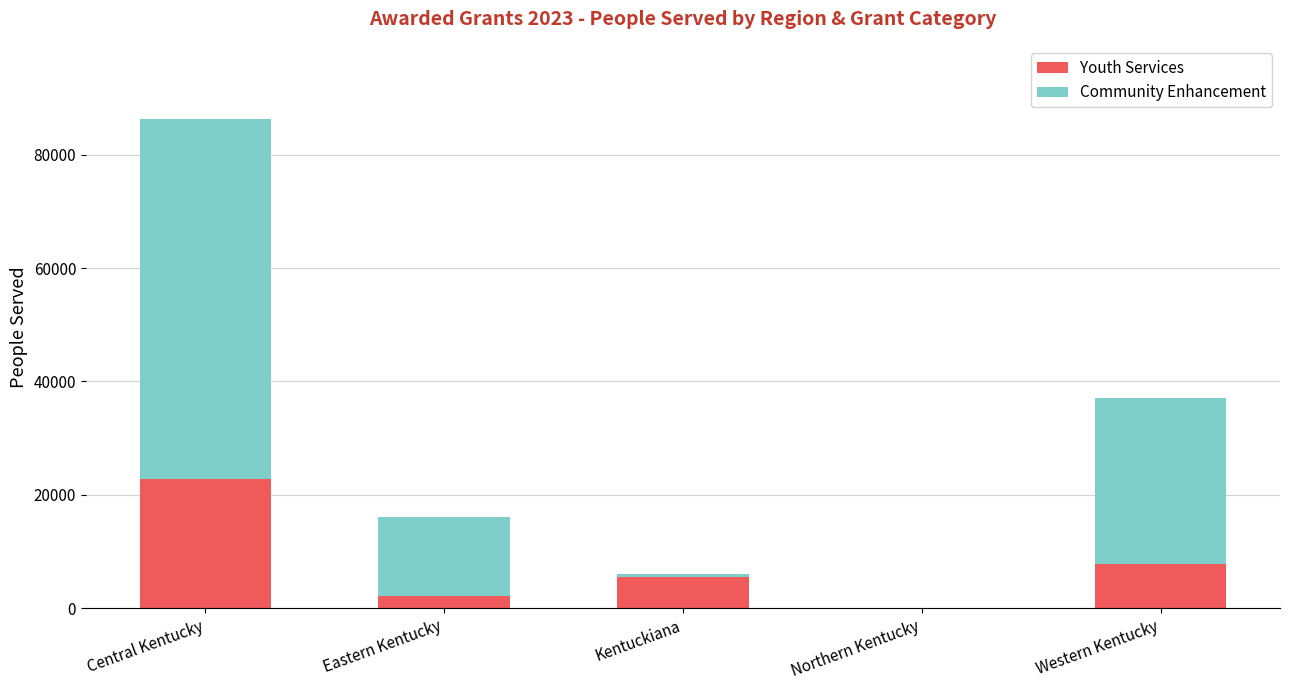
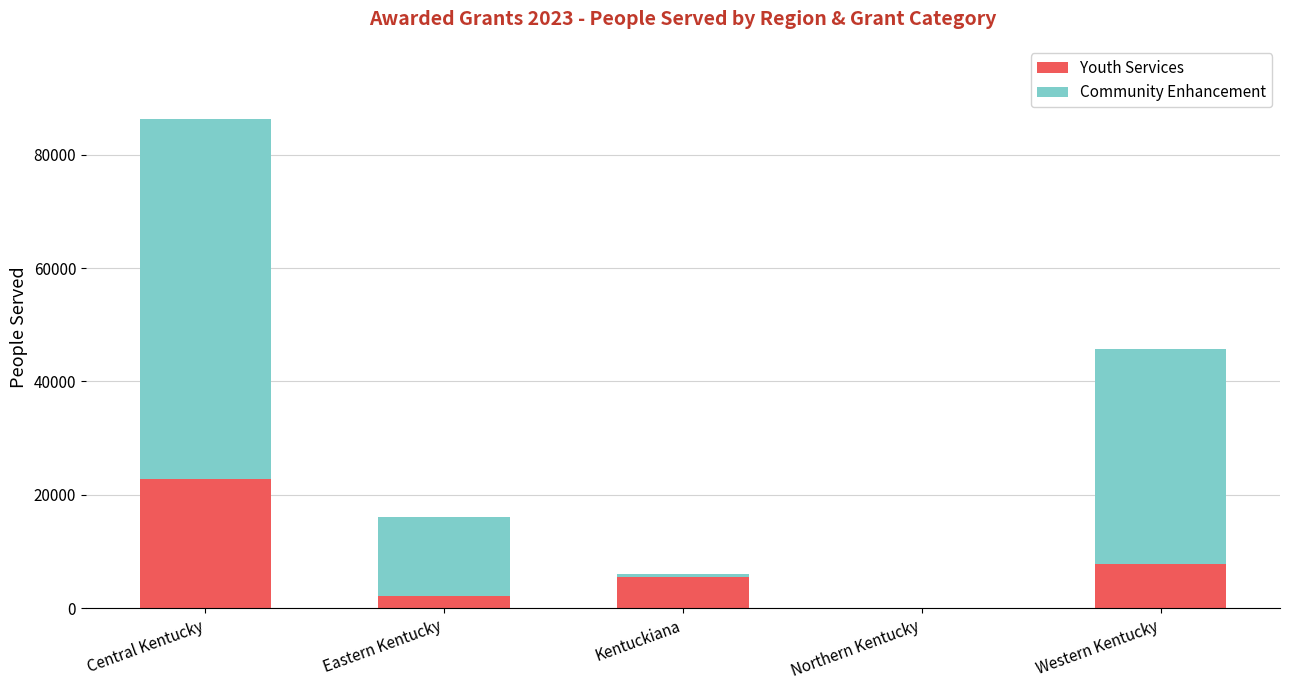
  {
    "Youth Services": {
      "Central Kentucky": 23000,
      "Eastern Kentucky": 2000,
      "Kentuckiana": 6000,
      "Northern Kentucky": 0,
      "Western Kentucky": 8000
    },
    "Community Enhancement": {
      "Central Kentucky": 64000,
      "Eastern Kentucky": 14000,
      "Kentuckiana": 1000,
      "Northern Kentucky": 0,
-     "Western Kentucky": 29000
+     "Western Kentucky": 38000
    }
  }
